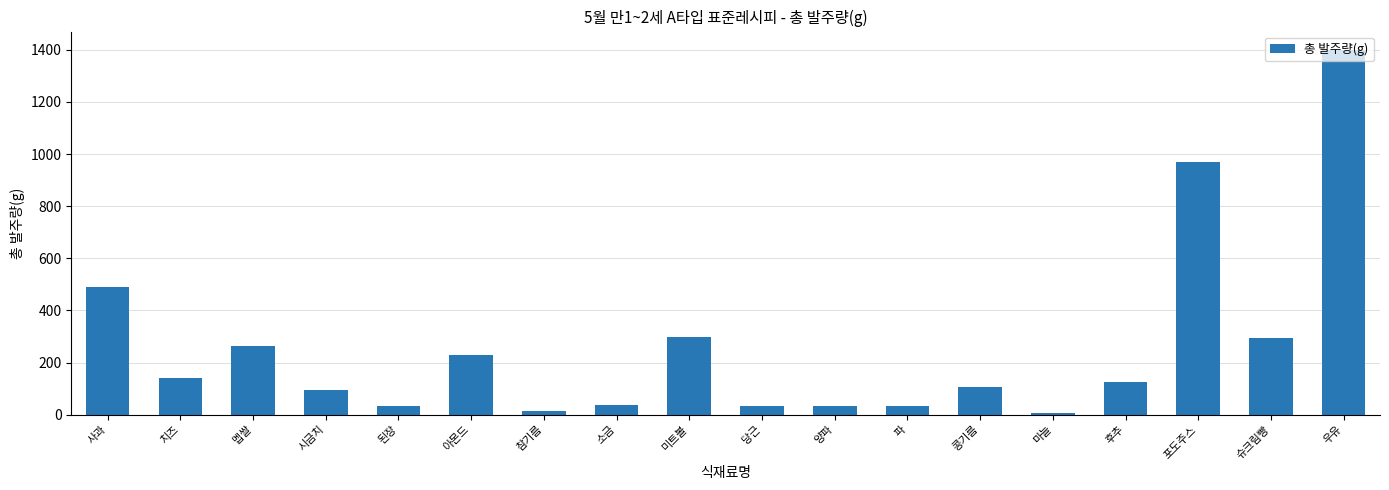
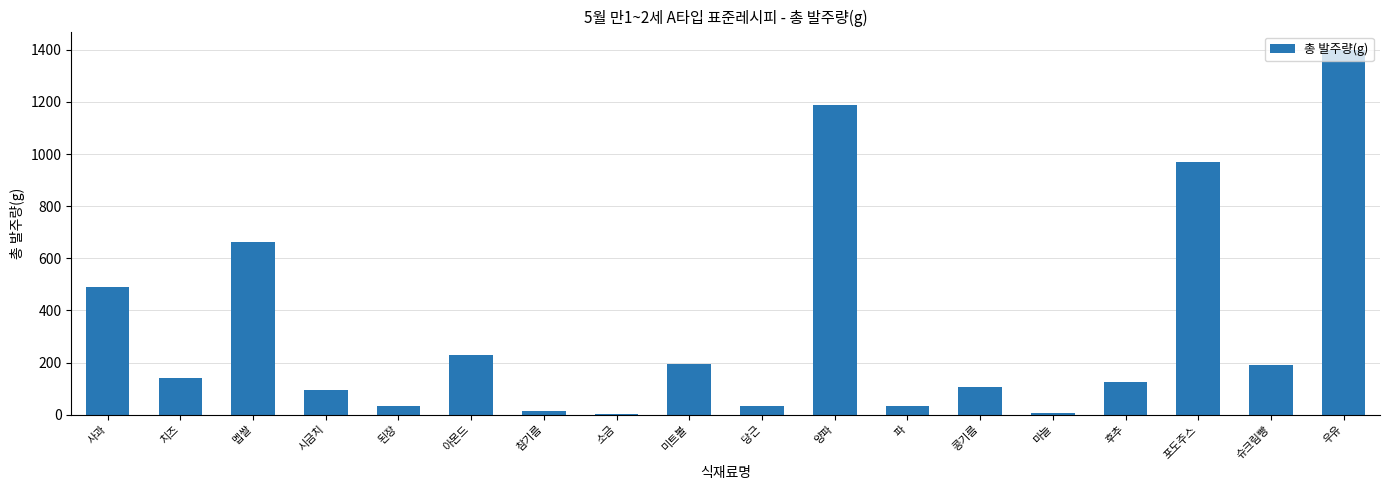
  {
    "사과": 490,
    "치즈": 140,
-   "멥쌀": 260,
+   "멥쌀": 660,
    "시금치": 100,
    "된장": 30,
    "아몬드": 230,
    "참기름": 10,
-   "소금": 40,
-   "미트볼": 300,
+   "소금": 0,
+   "미트볼": 200,
    "당근": 30,
-   "양파": 30,
+   "양파": 1190,
    "파": 30,
    "콩기름": 110,
    "후추": 130,
    "포도주스": 970,
-   "슈크림빵": 290
+   "슈크림빵": 190
  }
